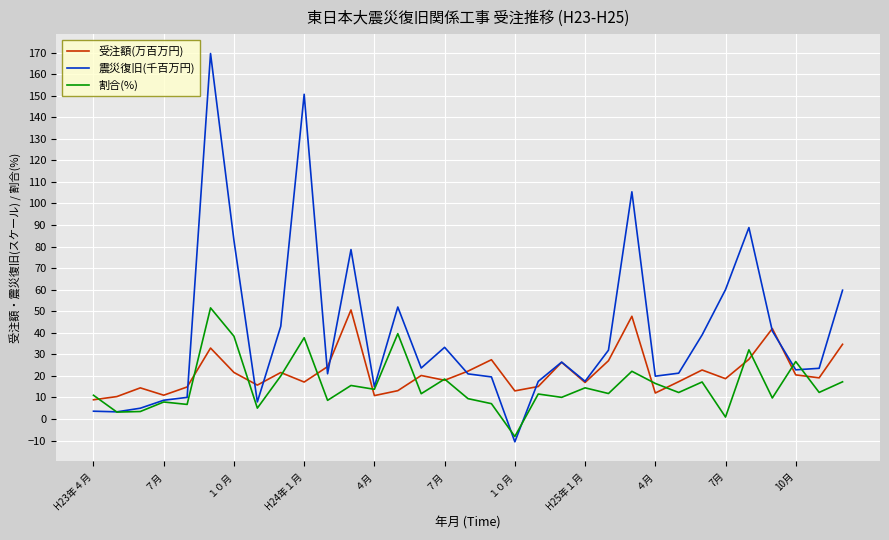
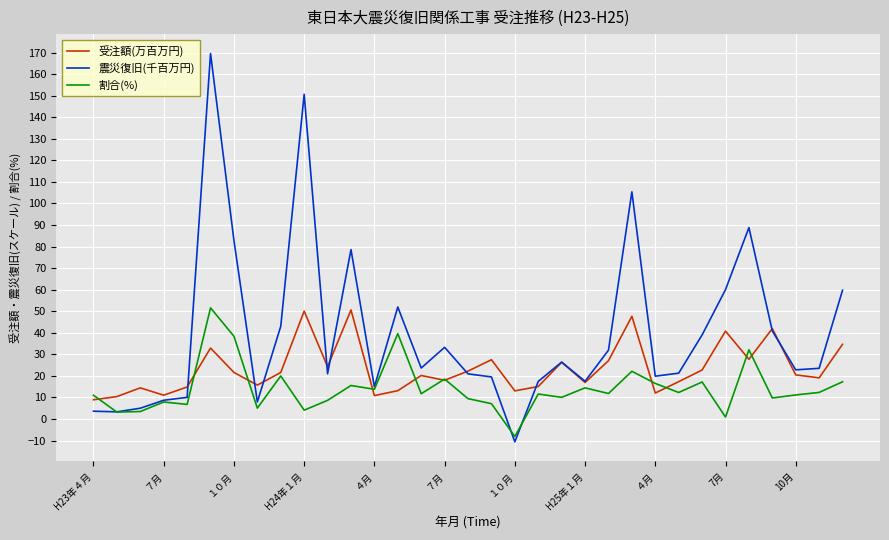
  {
    "受注額(万百万円)": {
      "H23年４月": 9,
-     "H24年１月": 17,
-     "7月": 19,
+     "H24年１月": 50,
+     "7月": 41,
      "10月": 20
    },
    "震災復旧(千百万円)": {
      "H23年４月": 4,
      "H24年１月": 151,
      "7月": 60,
      "10月": 23
    },
    "割合(%)": {
      "H23年４月": 11,
-     "H24年１月": 38,
+     "H24年１月": 4,
      "H25年１月": 14,
      "7月": 1,
-     "10月": 27
+     "10月": 11
    }
  }
